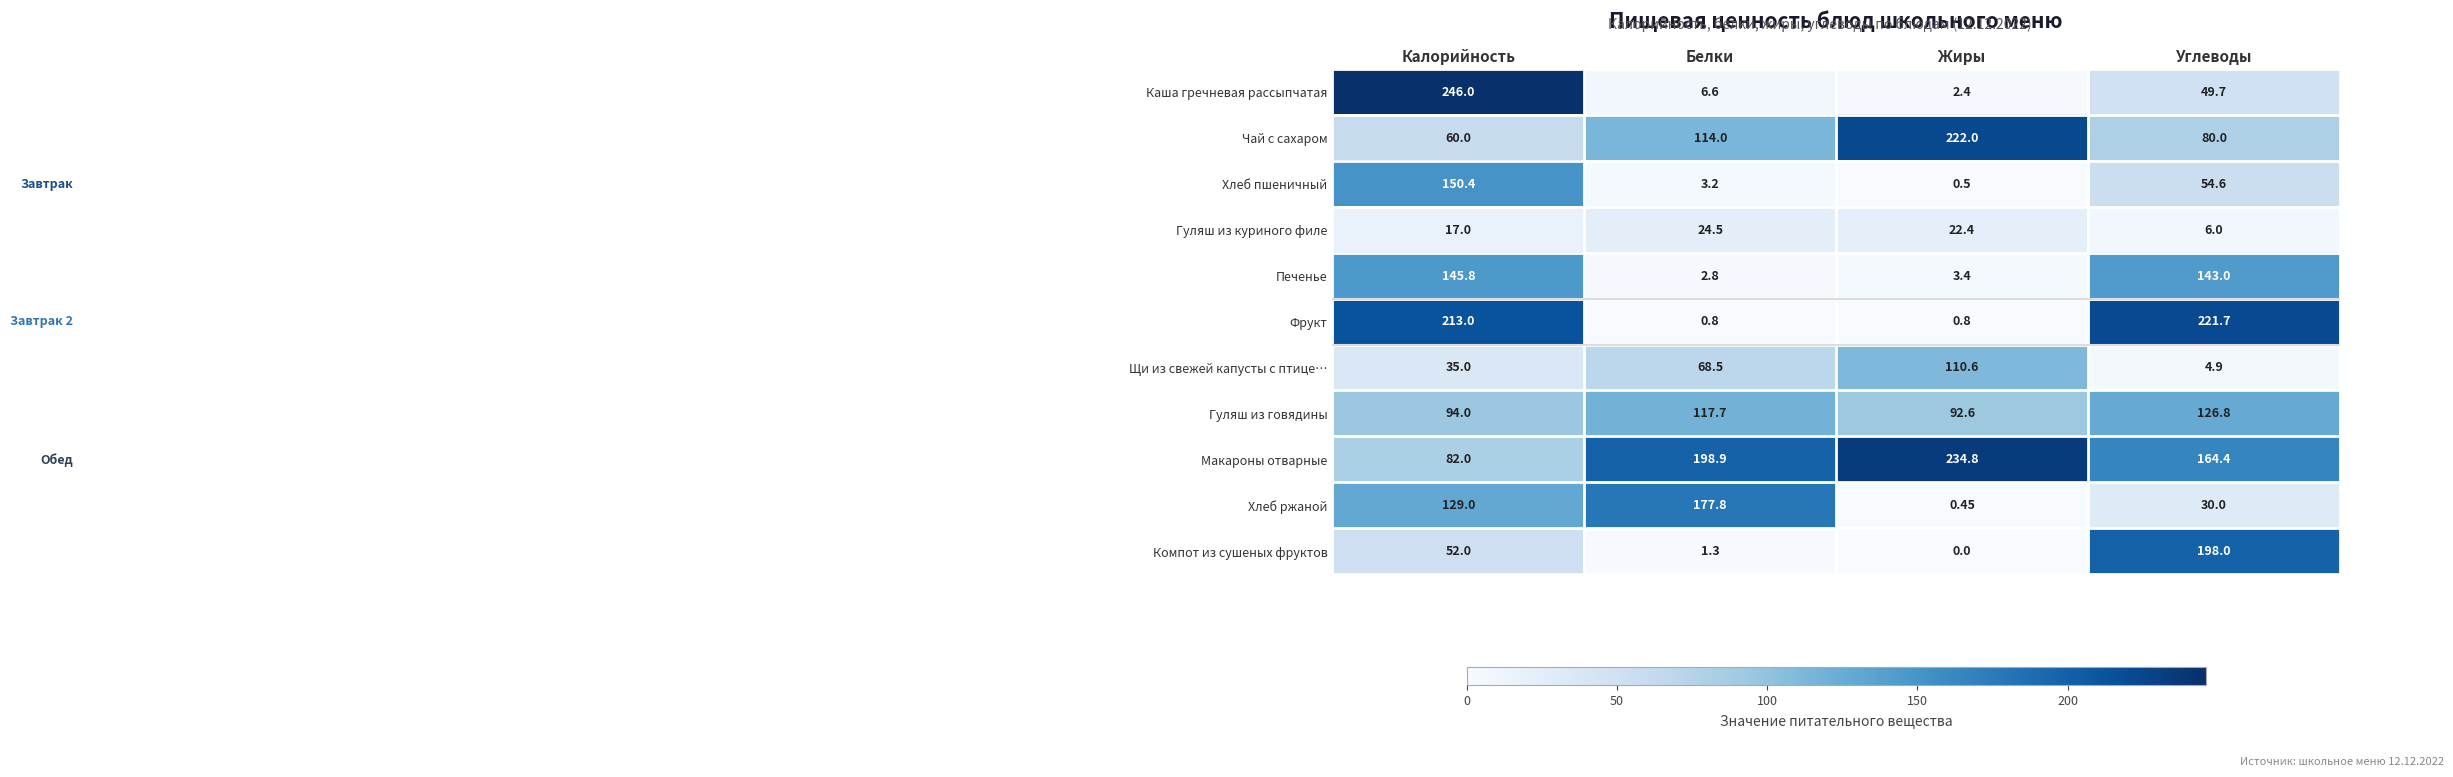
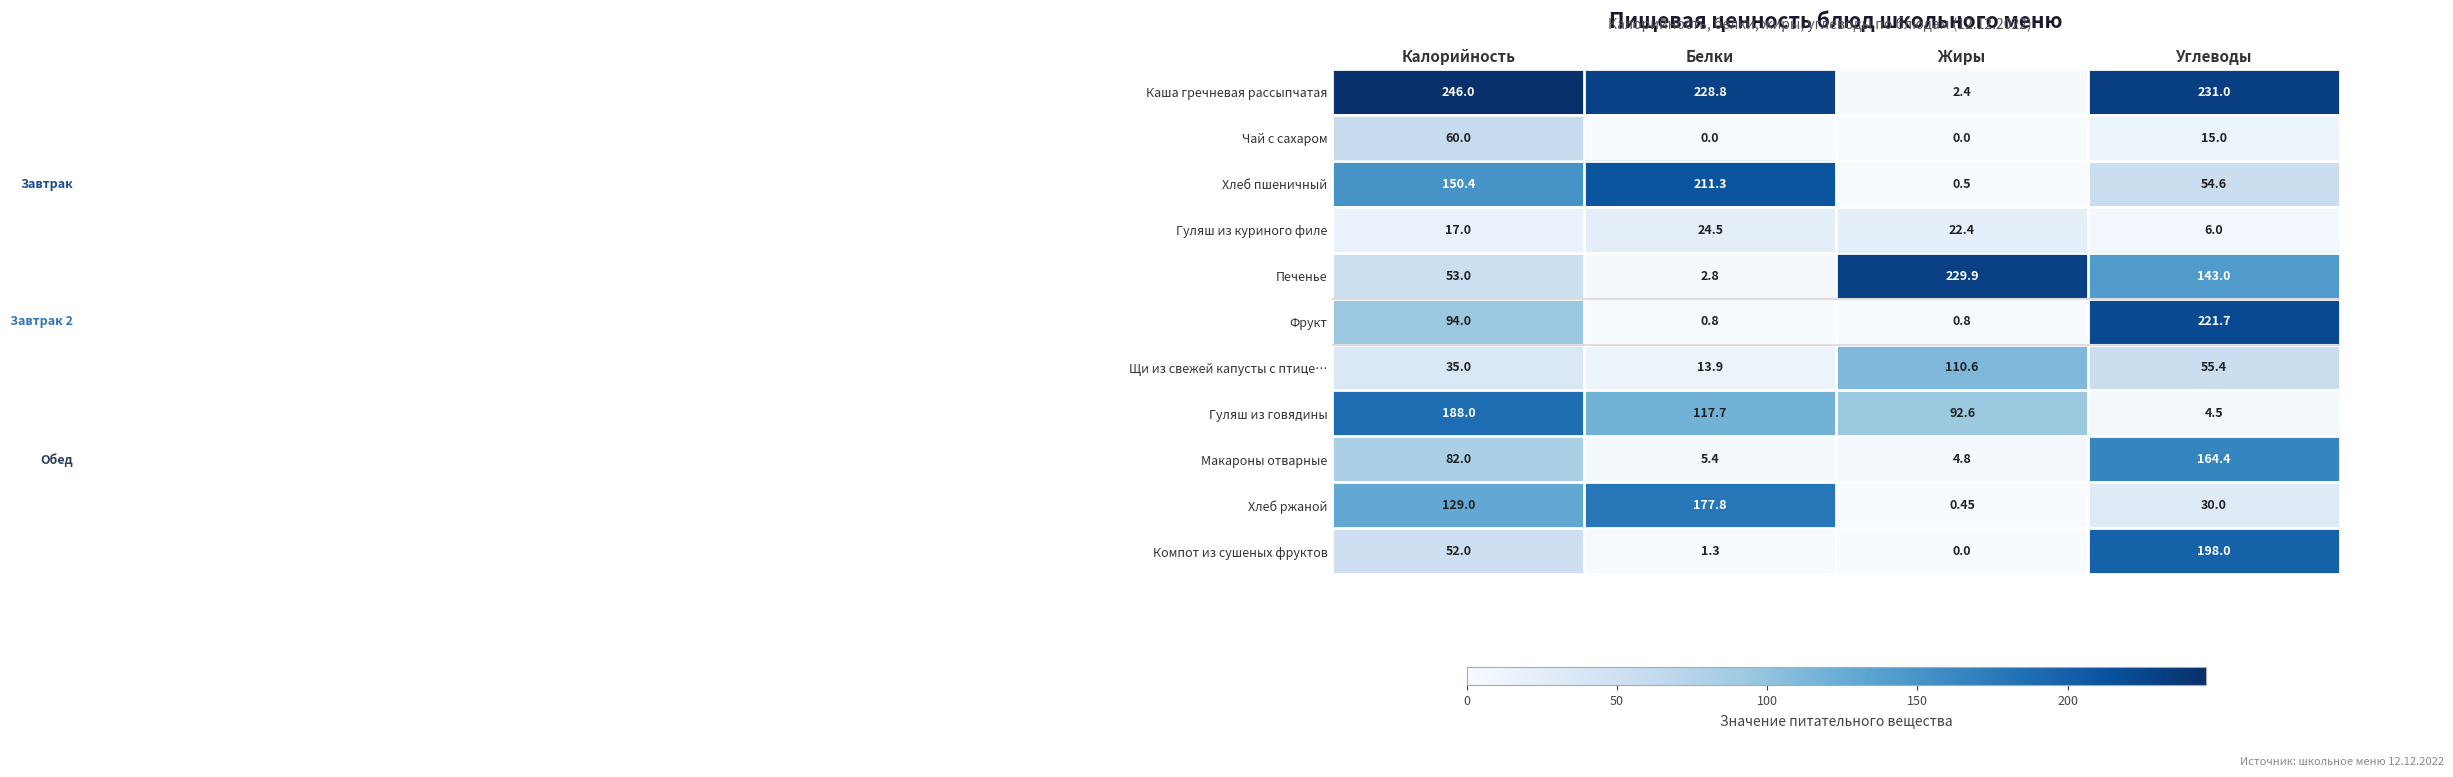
  {
    "Каша гречневая рассыпчатая": {
      "Калорийность": 246.0,
-     "Белки": 6.6,
+     "Белки": 228.8,
      "Жиры": 2.4,
-     "Углеводы": 49.7
+     "Углеводы": 231.0
    },
    "Чай с сахаром": {
      "Калорийность": 60.0,
-     "Белки": 114.0,
-     "Жиры": 222.0,
-     "Углеводы": 80.0
+     "Белки": 0.0,
+     "Жиры": 0.0,
+     "Углеводы": 15.0
    },
    "Хлеб пшеничный": {
      "Калорийность": 150.4,
-     "Белки": 3.2,
+     "Белки": 211.3,
      "Жиры": 0.5,
      "Углеводы": 54.6
    },
    "Гуляш из куриного филе": {
      "Калорийность": 17.0,
      "Белки": 24.5,
      "Жиры": 22.4,
      "Углеводы": 6.0
    },
    "Печенье": {
-     "Калорийность": 145.8,
+     "Калорийность": 53.0,
      "Белки": 2.8,
-     "Жиры": 3.4,
+     "Жиры": 229.9,
      "Углеводы": 143.0
    },
    "Фрукт": {
-     "Калорийность": 213.0,
+     "Калорийность": 94.0,
      "Белки": 0.8,
      "Жиры": 0.8,
      "Углеводы": 221.7
    },
    "Щи из свежей капусты с птице…": {
      "Калорийность": 35.0,
-     "Белки": 68.5,
+     "Белки": 13.9,
      "Жиры": 110.6,
-     "Углеводы": 4.9
+     "Углеводы": 55.4
    },
    "Гуляш из говядины": {
-     "Калорийность": 94.0,
+     "Калорийность": 188.0,
      "Белки": 117.7,
      "Жиры": 92.6,
-     "Углеводы": 126.8
+     "Углеводы": 4.5
    },
    "Макароны отварные": {
      "Калорийность": 82.0,
-     "Белки": 198.9,
-     "Жиры": 234.8,
+     "Белки": 5.4,
+     "Жиры": 4.8,
      "Углеводы": 164.4
    },
    "Хлеб ржаной": {
      "Калорийность": 129.0,
      "Белки": 177.8,
      "Жиры": 0.45,
      "Углеводы": 30.0
    },
    "Компот из сушеных фруктов": {
      "Калорийность": 52.0,
      "Белки": 1.3,
      "Жиры": 0.0,
      "Углеводы": 198.0
    }
  }
